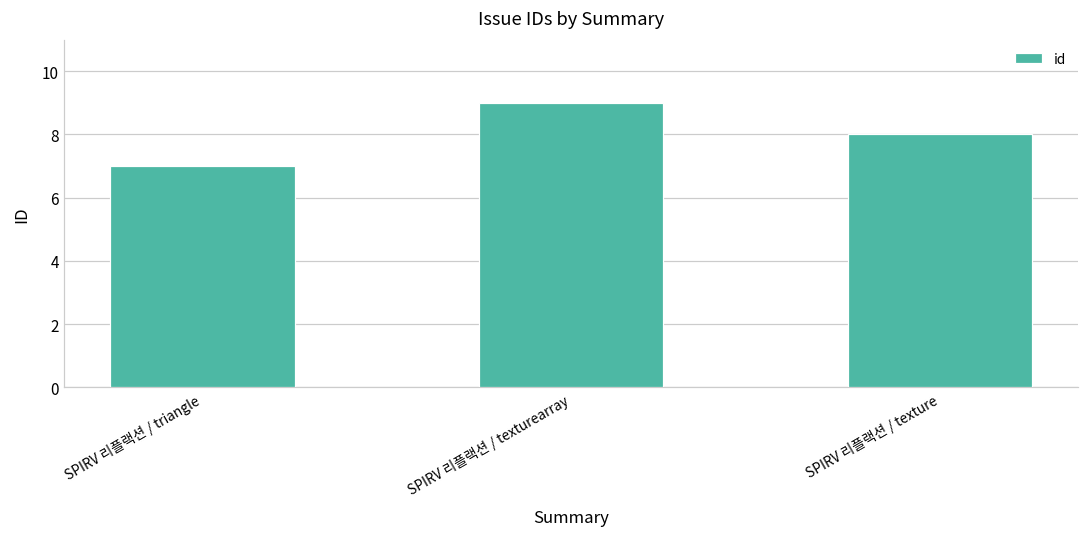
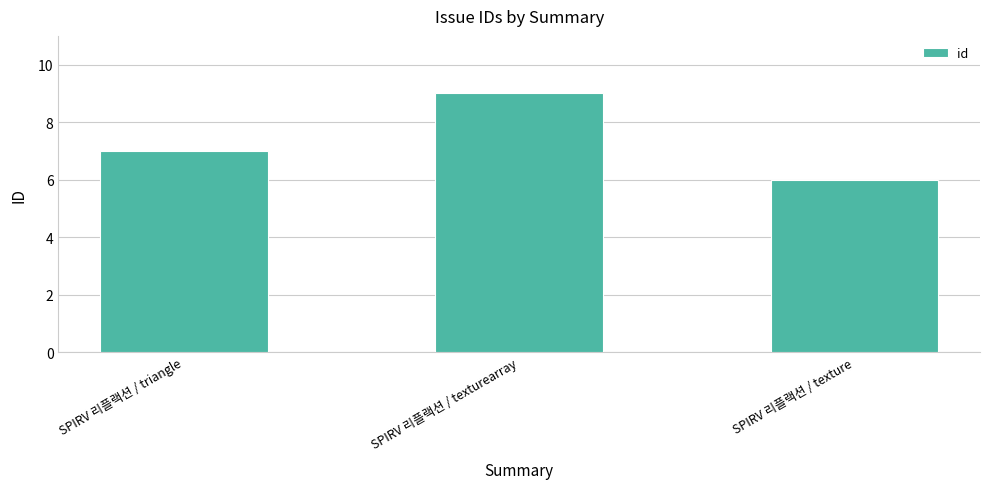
  {
    "SPIRV 리플랙션 / triangle": 7,
    "SPIRV 리플랙션 / texturearray": 9,
-   "SPIRV 리플랙션 / texture": 8
+   "SPIRV 리플랙션 / texture": 6
  }
